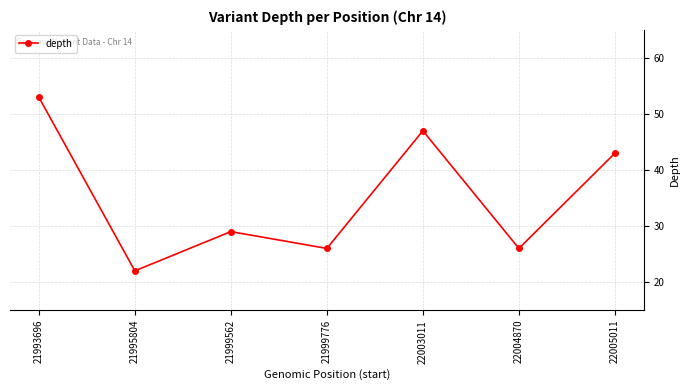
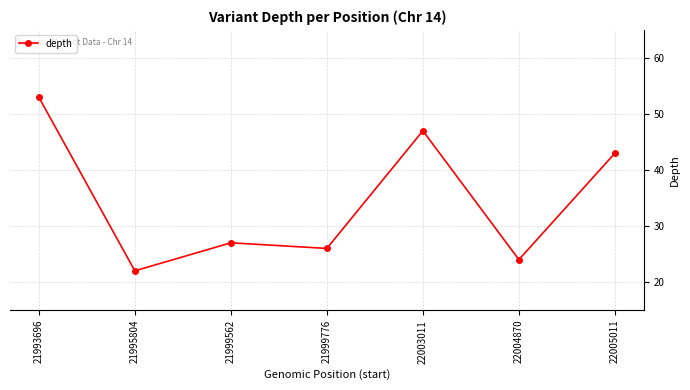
  {
    "21993696": 53,
    "21995804": 22,
-   "21999562": 29,
+   "21999562": 27,
    "21999776": 26,
    "22003011": 47,
-   "22004870": 26,
+   "22004870": 24,
    "22005011": 43
  }
